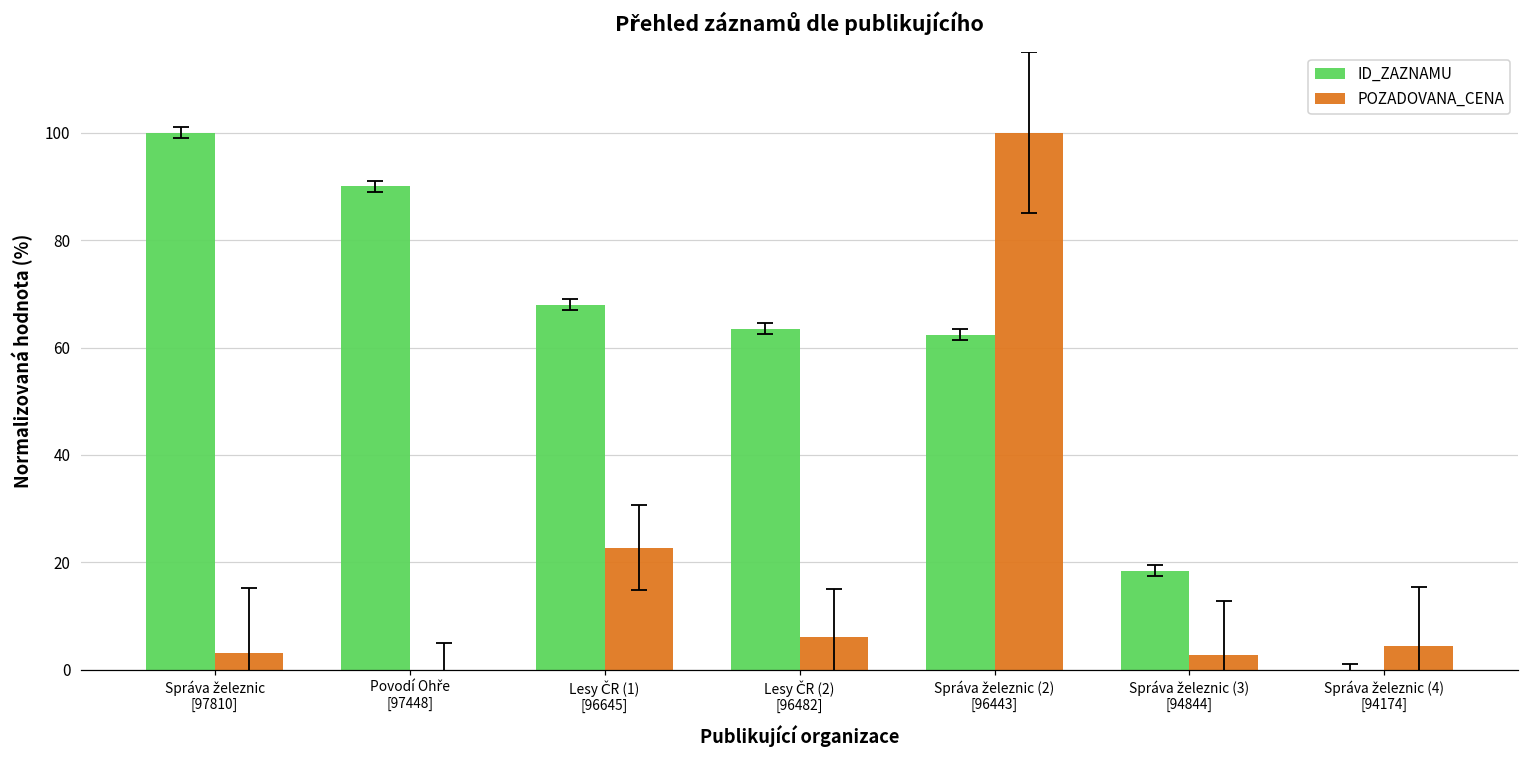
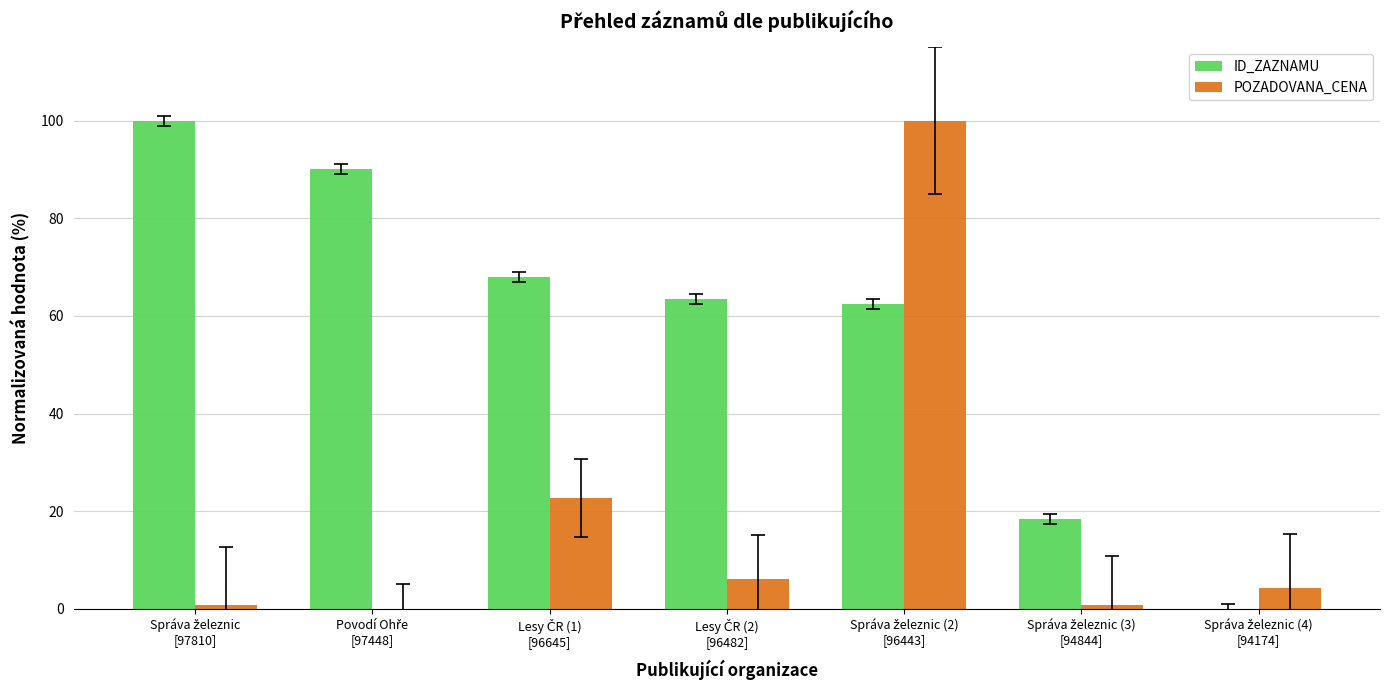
  {
    "ID_ZAZNAMU": {
      "Správa železnic [97810]": 100,
      "Povodí Ohře [97448]": 90,
      "Lesy ČR (1) [96645]": 68,
      "Lesy ČR (2) [96482]": 63,
      "Správa železnic (2) [96443]": 62,
      "Správa železnic (3) [94844]": 18,
      "Správa železnic (4) [94174]": 0
    },
    "POZADOVANA_CENA": {
-     "Správa železnic [97810]": 3,
+     "Správa železnic [97810]": 1,
      "Povodí Ohře [97448]": 0,
      "Lesy ČR (1) [96645]": 23,
      "Lesy ČR (2) [96482]": 6,
      "Správa železnic (2) [96443]": 100,
-     "Správa železnic (3) [94844]": 3,
+     "Správa železnic (3) [94844]": 1,
      "Správa železnic (4) [94174]": 4
    }
  }
